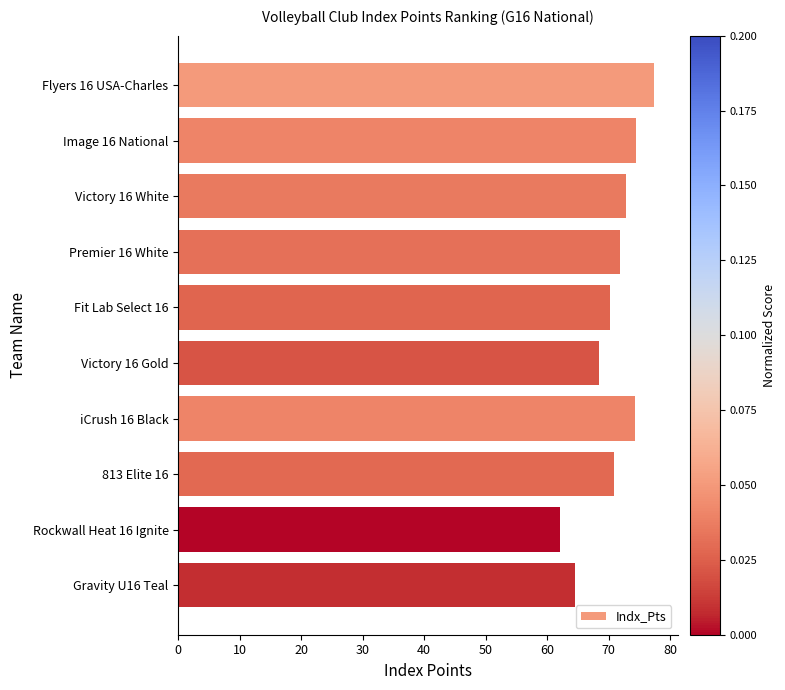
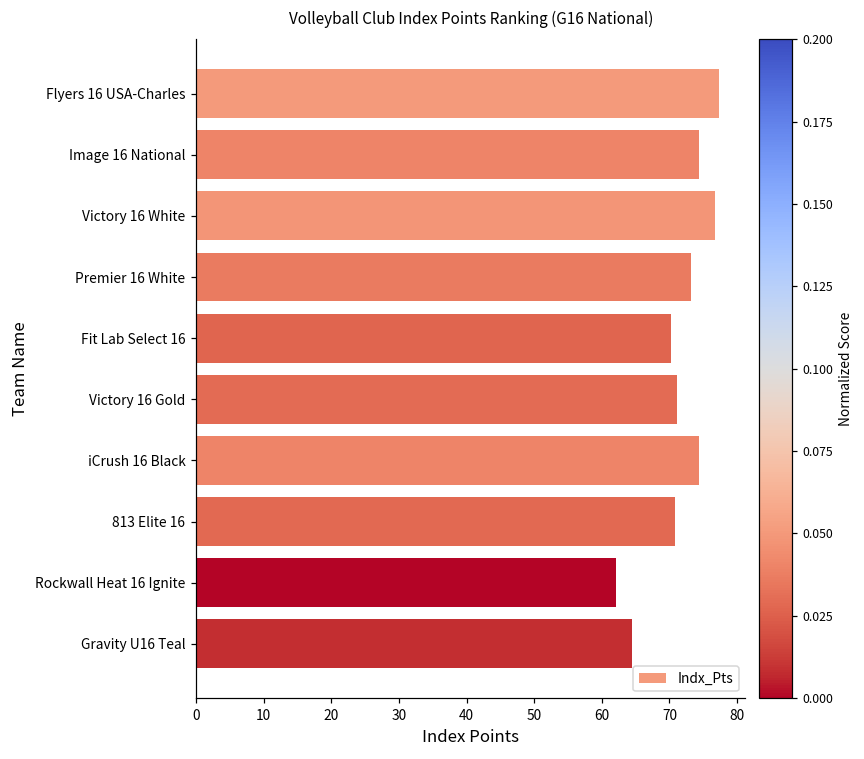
  {
    "Flyers 16 USA-Charles": 77,
    "Image 16 National": 74,
-   "Victory 16 White": 73,
-   "Premier 16 White": 72,
+   "Victory 16 White": 77,
+   "Premier 16 White": 73,
    "Fit Lab Select 16": 70,
-   "Victory 16 Gold": 68,
+   "Victory 16 Gold": 71,
    "iCrush 16 Black": 74,
    "813 Elite 16": 71,
    "Rockwall Heat 16 Ignite": 62,
    "Gravity U16 Teal": 65
  }
